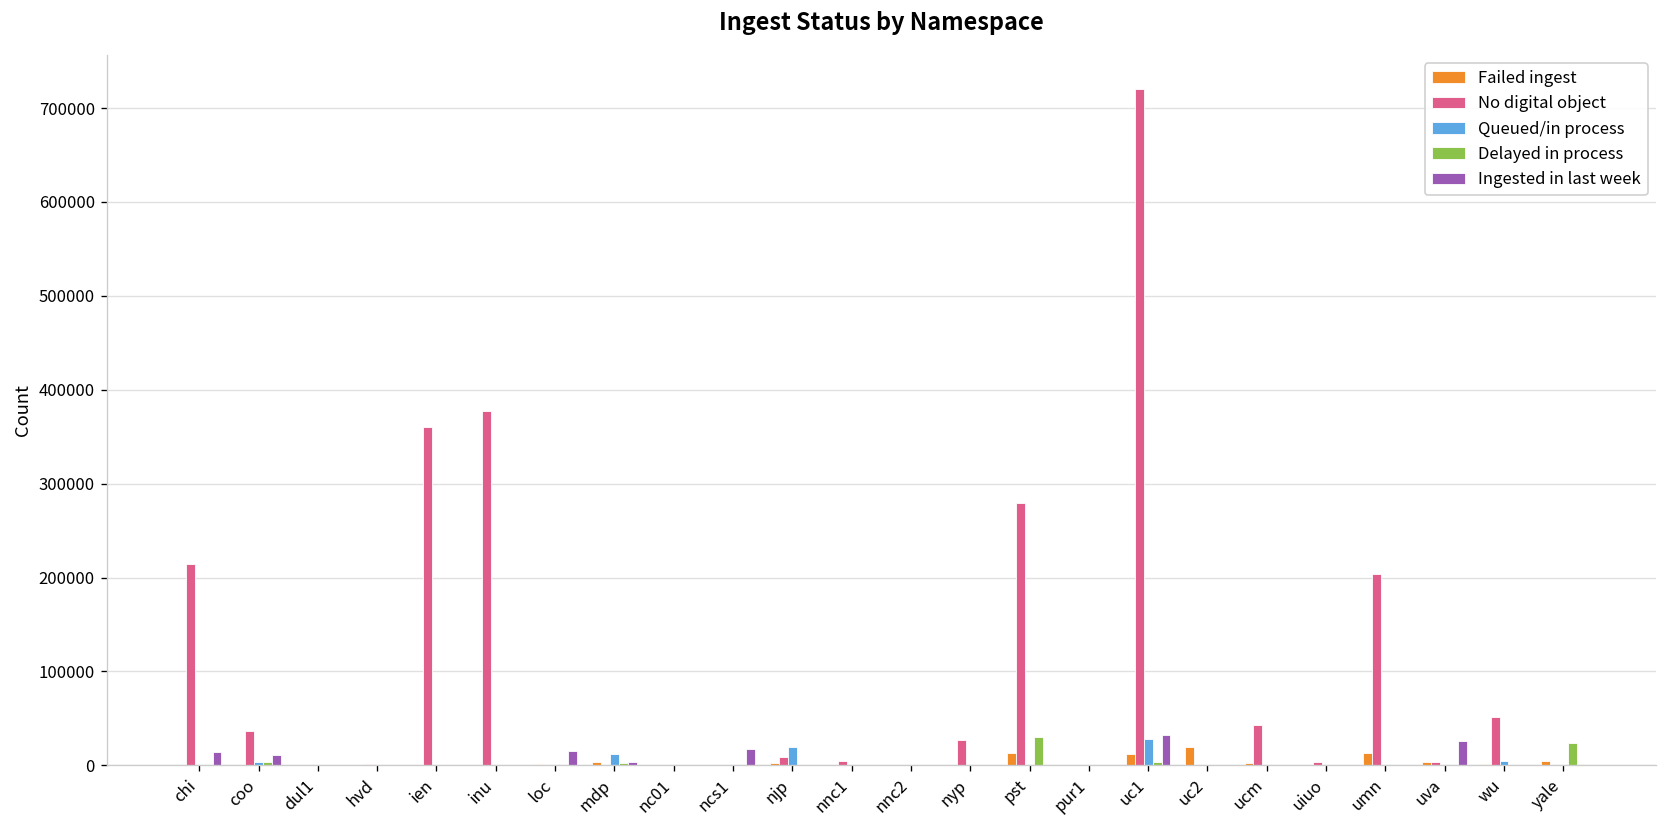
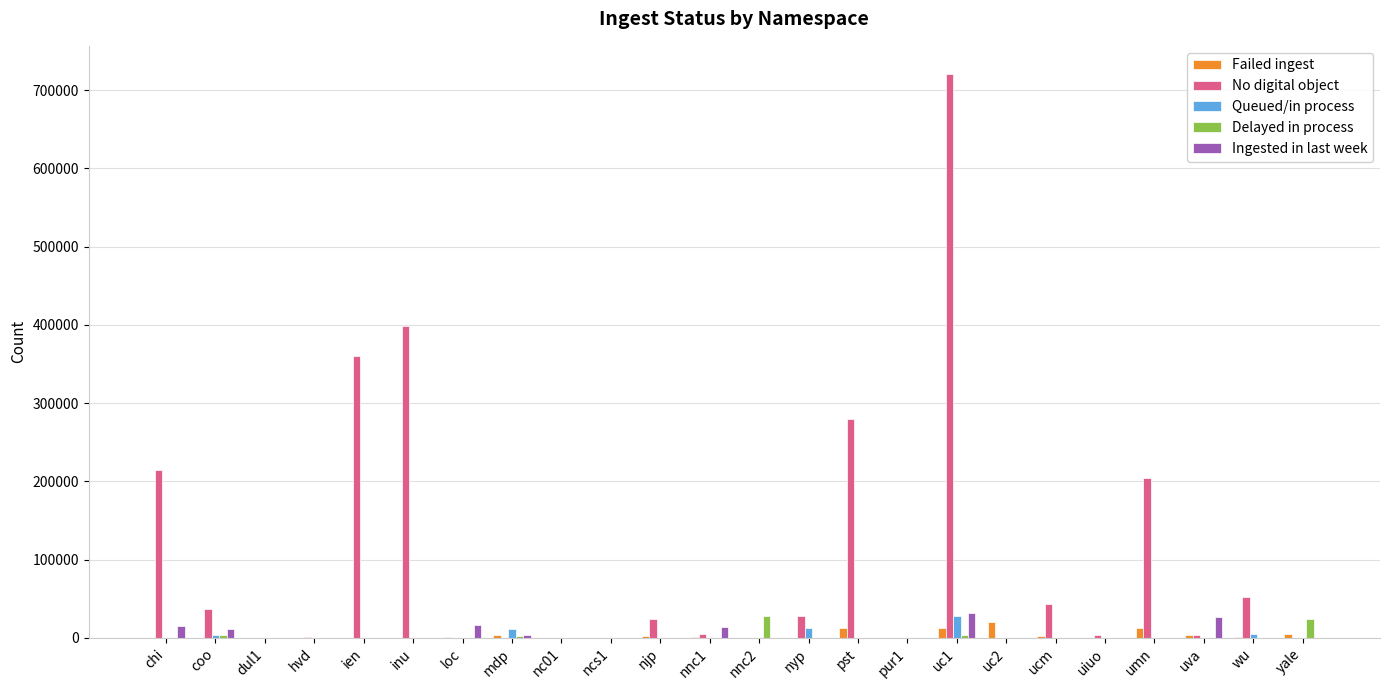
  {
    "Failed ingest": {
      "chi": 0,
      "mdp": 0,
      "ncs1": 0,
      "pst": 10000,
      "uc1": 10000,
      "uc2": 20000,
      "umn": 10000,
      "uva": 0,
      "yale": 10000
    },
    "No digital object": {
      "chi": 210000,
      "coo": 40000,
      "ien": 360000,
-     "inu": 380000,
+     "inu": 400000,
      "loc": 0,
      "mdp": 0,
      "nc01": 0,
      "ncs1": 0,
-     "njp": 10000,
+     "njp": 20000,
      "nnc1": 0,
      "nnc2": 0,
      "nyp": 30000,
      "pst": 280000,
      "uc1": 720000,
      "ucm": 40000,
      "uiuo": 0,
      "umn": 200000,
      "uva": 0,
      "wu": 50000,
      "yale": 0
    },
    "Queued/in process": {
      "coo": 0,
      "dul1": 0,
      "ien": 0,
      "loc": 0,
      "mdp": 10000,
      "nc01": 0,
      "ncs1": 0,
-     "njp": 20000,
+     "njp": 0,
      "nnc2": 0,
-     "nyp": 0,
+     "nyp": 10000,
      "uc1": 30000,
      "uc2": 0,
      "uiuo": 0,
      "wu": 0
    },
    "Delayed in process": {
      "coo": 0,
      "dul1": 0,
      "ien": 0,
      "loc": 0,
      "nc01": 0,
      "ncs1": 0,
-     "nnc2": 0,
-     "pst": 30000,
+     "nnc2": 30000,
+     "pst": 0,
      "uc1": 0,
      "uc2": 0,
      "uiuo": 0,
      "yale": 20000
    },
    "Ingested in last week": {
      "chi": 10000,
      "coo": 10000,
      "dul1": 0,
      "hvd": 0,
      "loc": 20000,
      "mdp": 0,
      "nc01": 0,
-     "ncs1": 20000,
-     "nnc1": 0,
+     "ncs1": 0,
+     "nnc1": 10000,
      "nnc2": 0,
      "pur1": 0,
      "uc1": 30000,
      "uc2": 0,
      "uiuo": 0,
      "uva": 30000,
      "yale": 0
    }
  }
